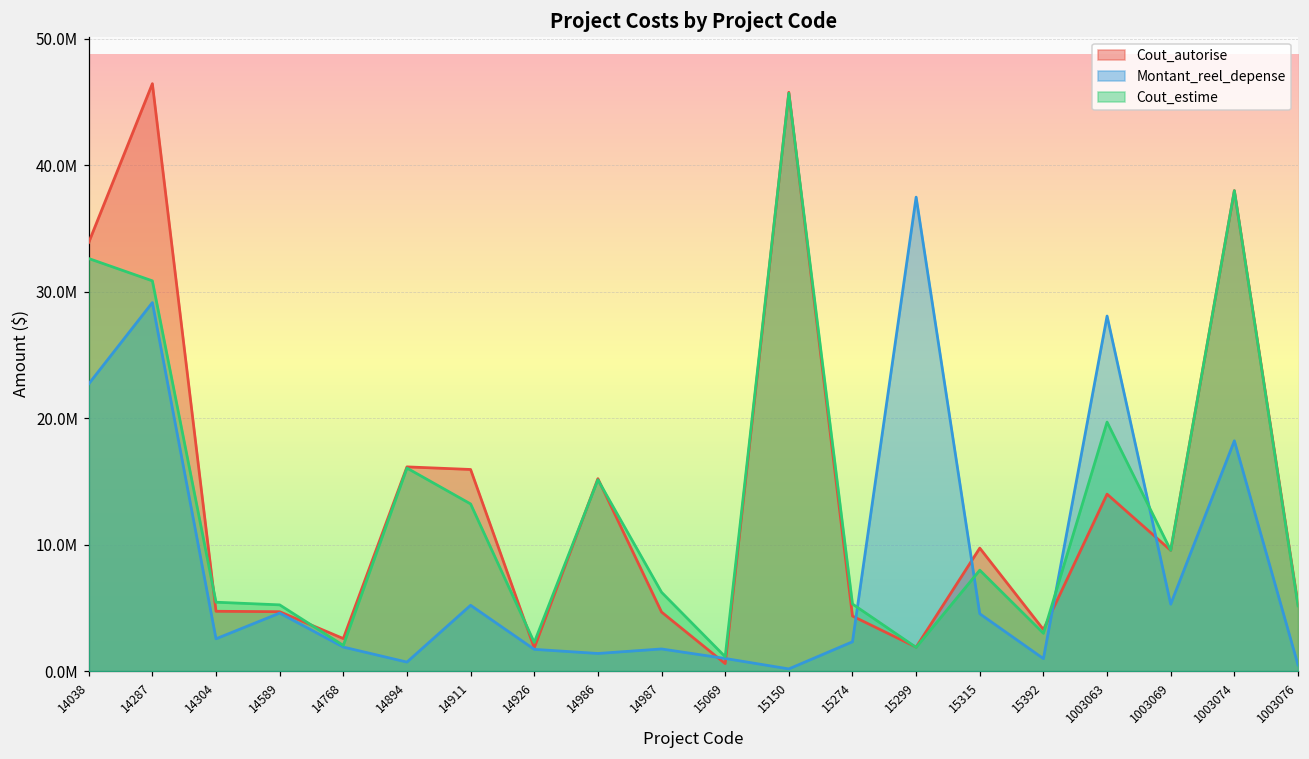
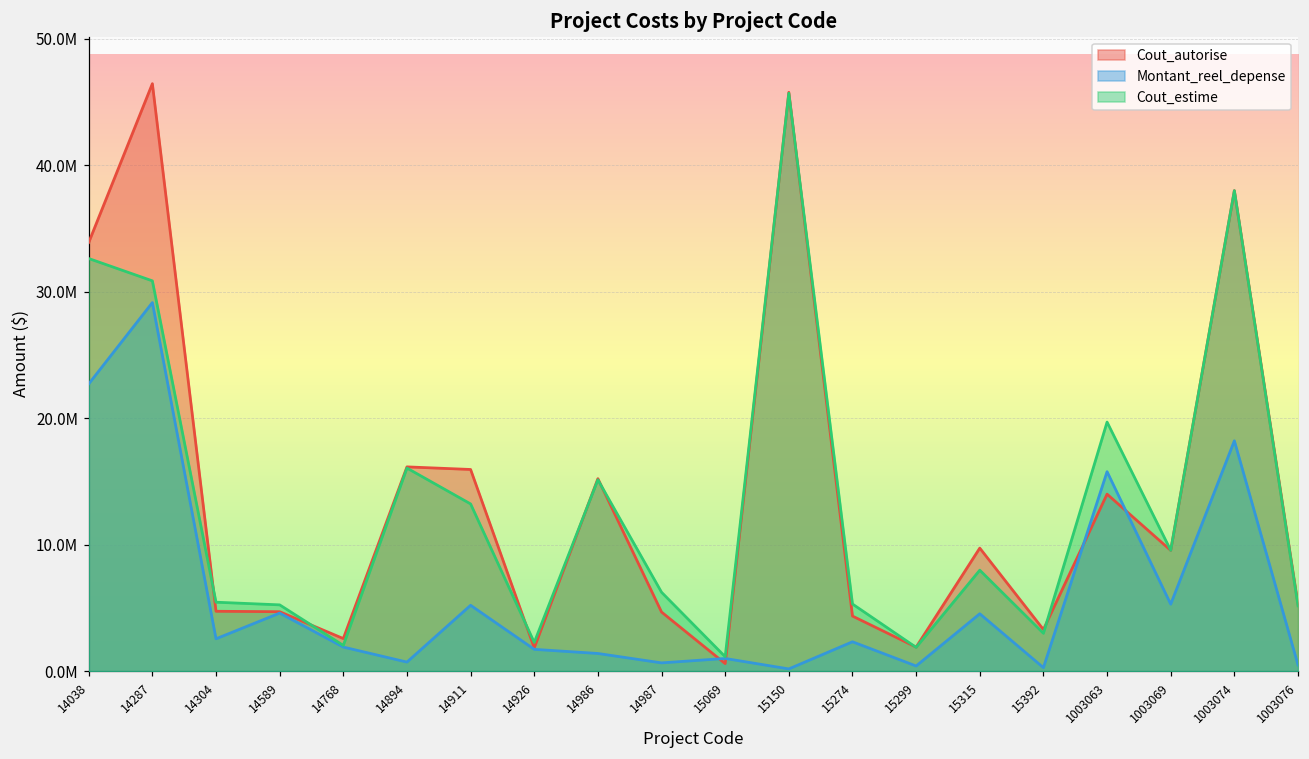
  {
    "Cout_autorise": {
      "14038": 33900000,
      "14287": 46500000,
      "14304": 4700000,
      "14768": 2600000,
      "14911": 16000000,
      "14987": 4700000,
      "15069": 600000,
      "15274": 4400000,
      "15315": 9700000,
      "15392": 3300000,
      "1003063": 14000000
    },
    "Montant_reel_depense": {
      "14038": 22700000,
      "14287": 29100000,
      "14304": 2600000,
      "14894": 700000,
      "14911": 5200000,
      "14986": 1400000,
-     "14987": 1800000,
+     "14987": 700000,
      "15150": 200000,
      "15274": 2300000,
-     "15299": 37500000,
+     "15299": 400000,
      "15315": 4500000,
-     "15392": 1000000,
-     "1003063": 28100000,
+     "15392": 300000,
+     "1003063": 15800000,
      "1003069": 5300000,
      "1003074": 18200000,
      "1003076": 500000
    },
    "Cout_estime": {
      "14038": 32600000,
      "14287": 30900000,
      "14304": 5500000,
      "14589": 5200000,
      "14911": 13200000,
      "14926": 2300000,
      "14987": 6200000,
      "15274": 5300000,
      "15315": 8000000,
      "15392": 3000000,
      "1003063": 19700000
    }
  }
